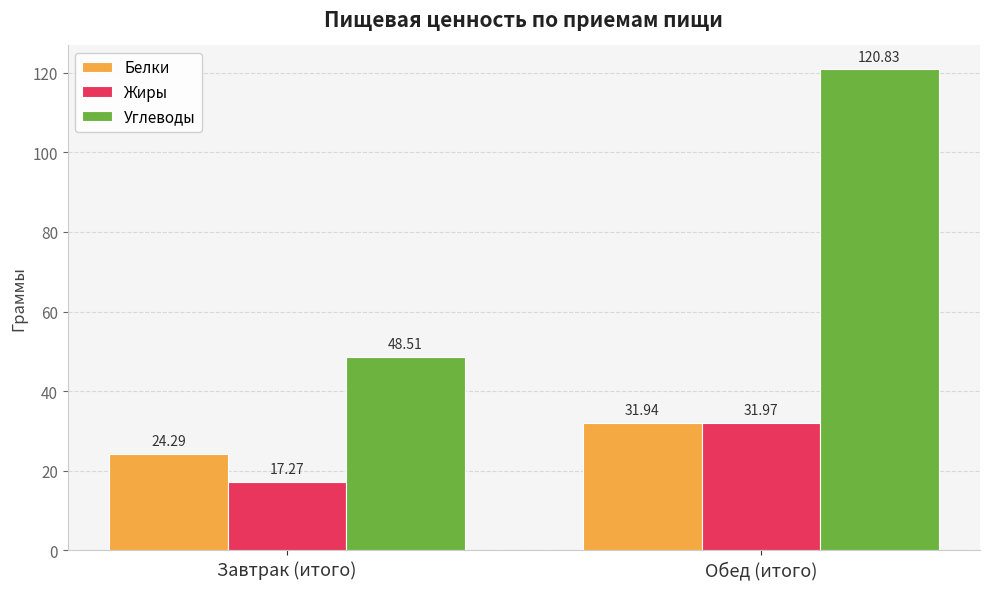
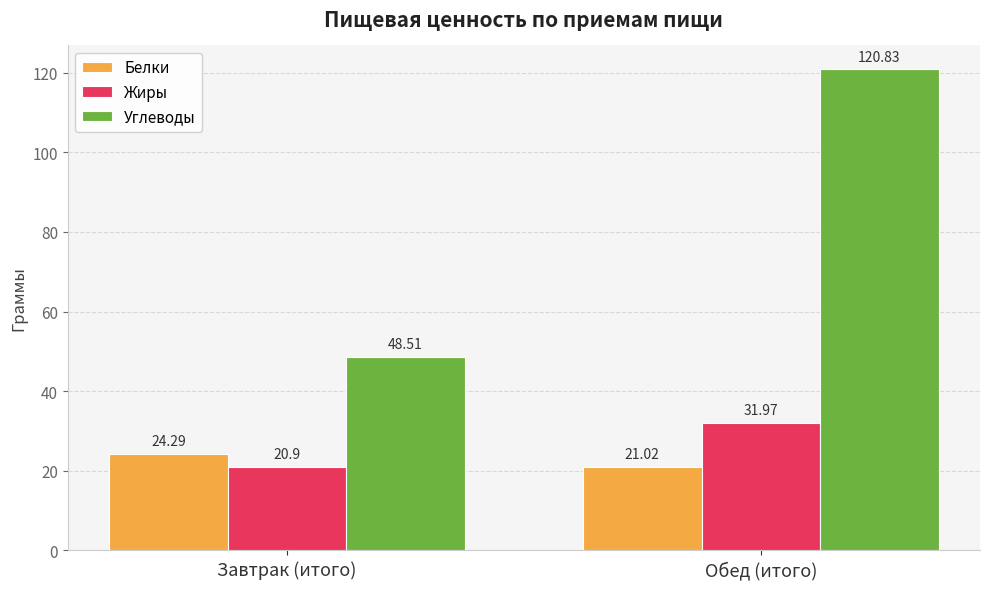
  {
    "Белки": {
      "Завтрак (итого)": 24.29,
-     "Обед (итого)": 31.94
+     "Обед (итого)": 21.02
    },
    "Жиры": {
-     "Завтрак (итого)": 17.27,
+     "Завтрак (итого)": 20.9,
      "Обед (итого)": 31.97
    },
    "Углеводы": {
      "Завтрак (итого)": 48.51,
      "Обед (итого)": 120.83
    }
  }
